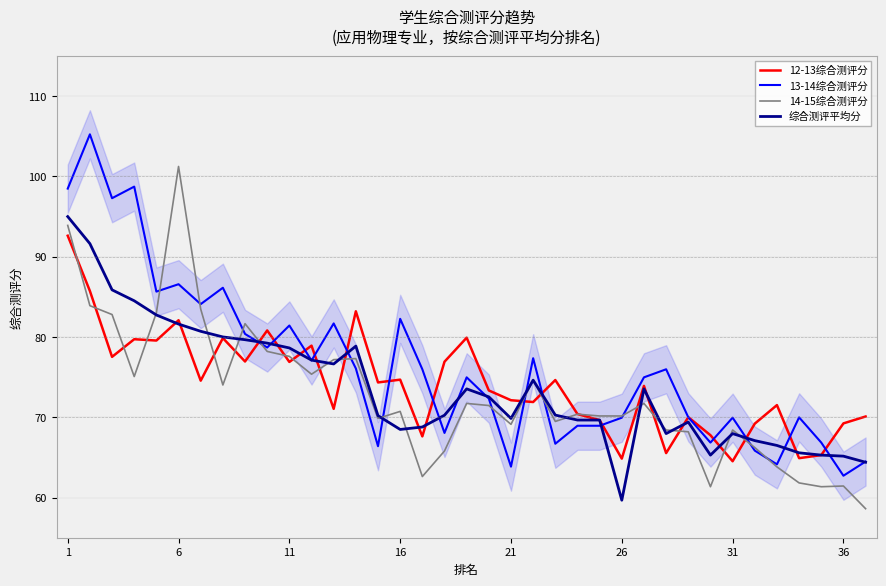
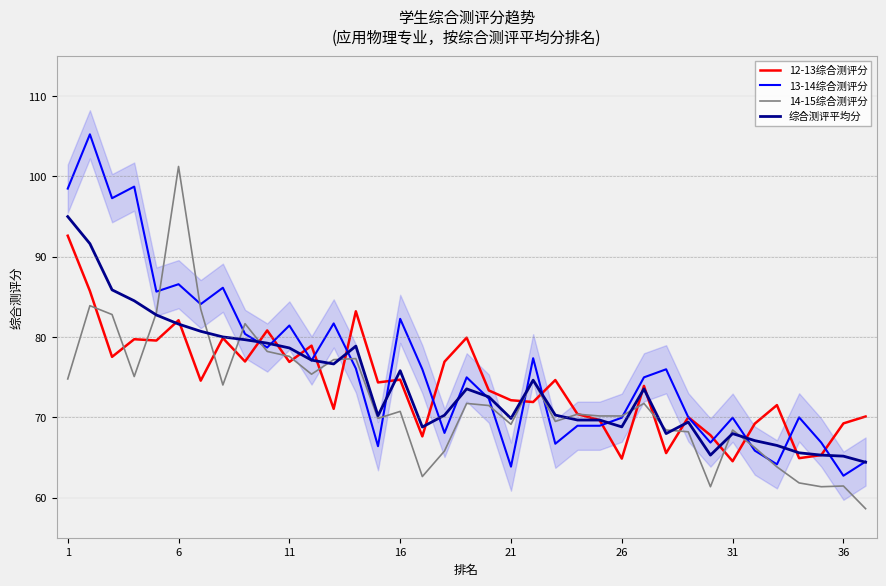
  {
    "12-13综合测评分": {
      "1": 93,
      "6": 82,
      "11": 77,
      "16": 75,
      "21": 72,
      "26": 65,
      "31": 65,
      "36": 69
    },
    "14-15综合测评分": {
-     "1": 94,
+     "1": 75,
      "6": 101,
      "11": 78,
      "16": 71,
      "21": 69,
      "31": 68,
      "36": 61
    },
    "综合测评平均分": {
      "1": 95,
      "6": 82,
      "11": 79,
-     "16": 68,
+     "16": 76,
      "21": 70,
-     "26": 60,
+     "26": 69,
      "31": 68,
      "36": 65
    }
  }
